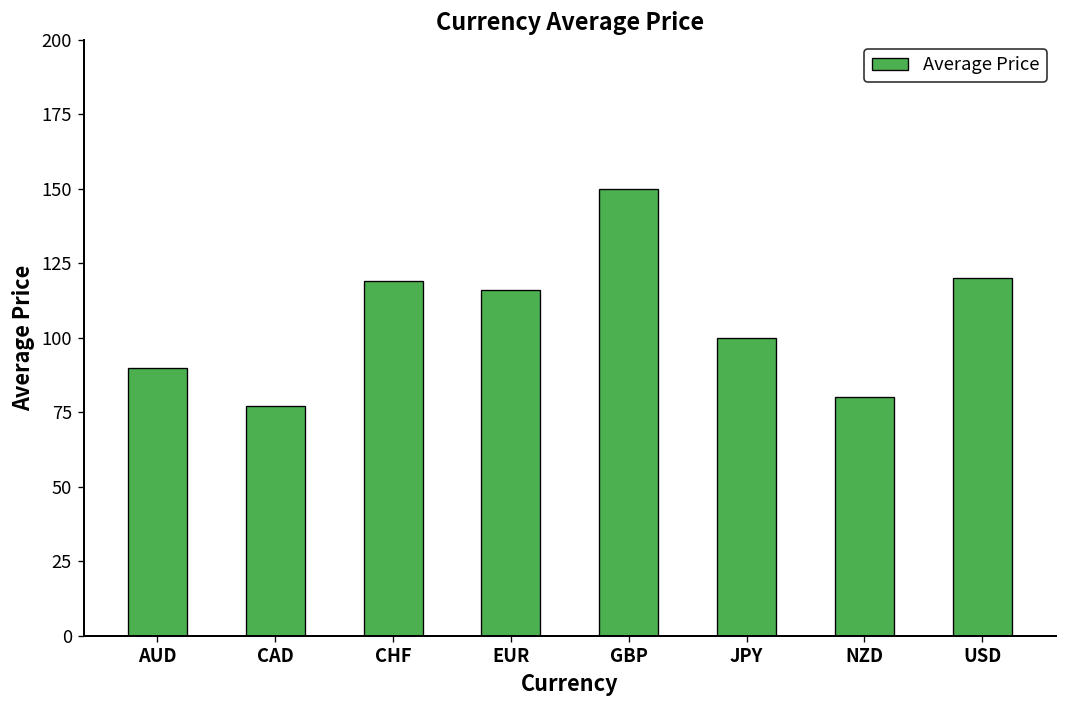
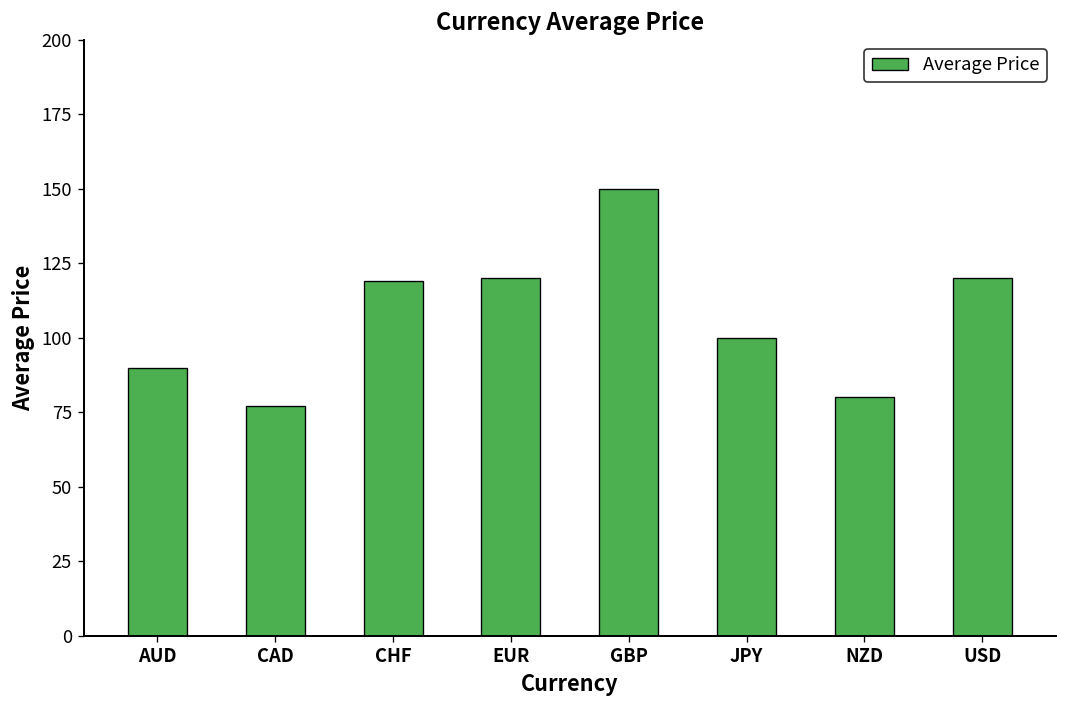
  {
    "AUD": 90,
    "CAD": 77,
    "CHF": 119,
-   "EUR": 116,
+   "EUR": 120,
    "GBP": 150,
    "JPY": 100,
    "NZD": 80,
    "USD": 120
  }
